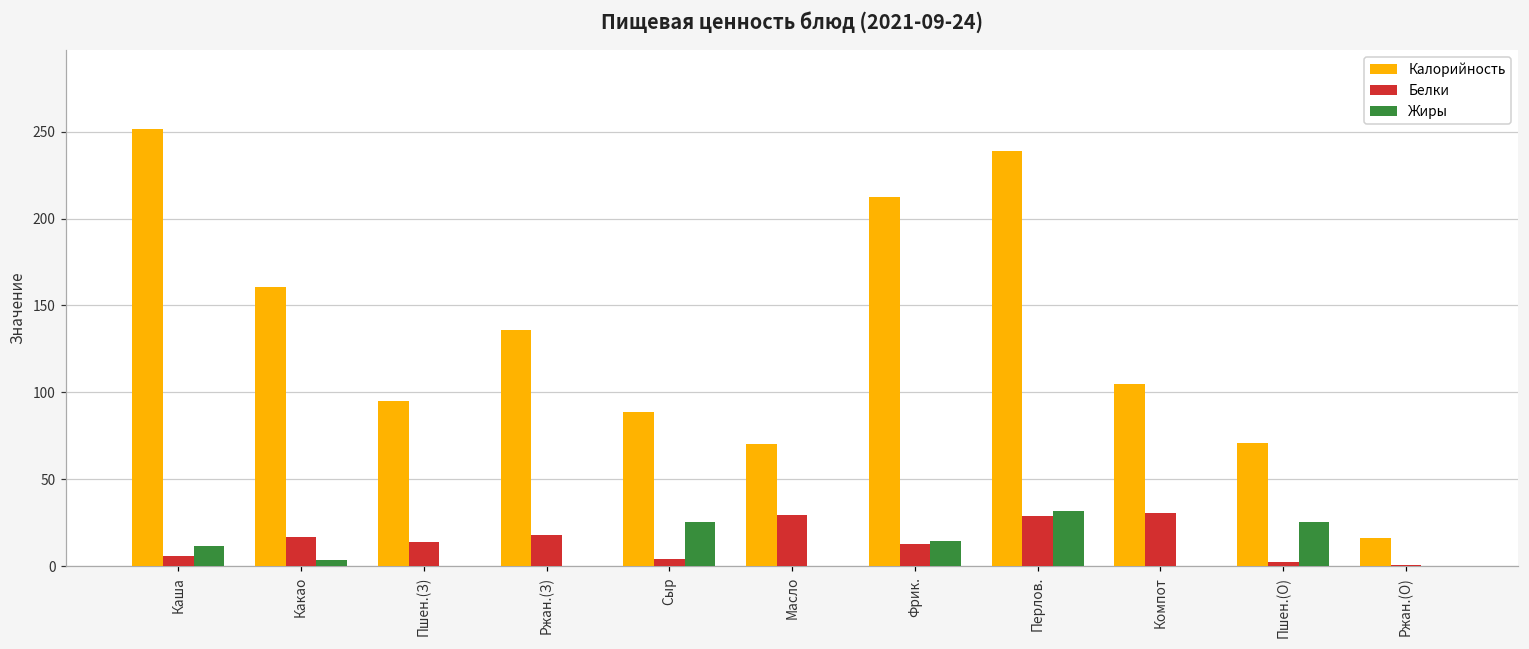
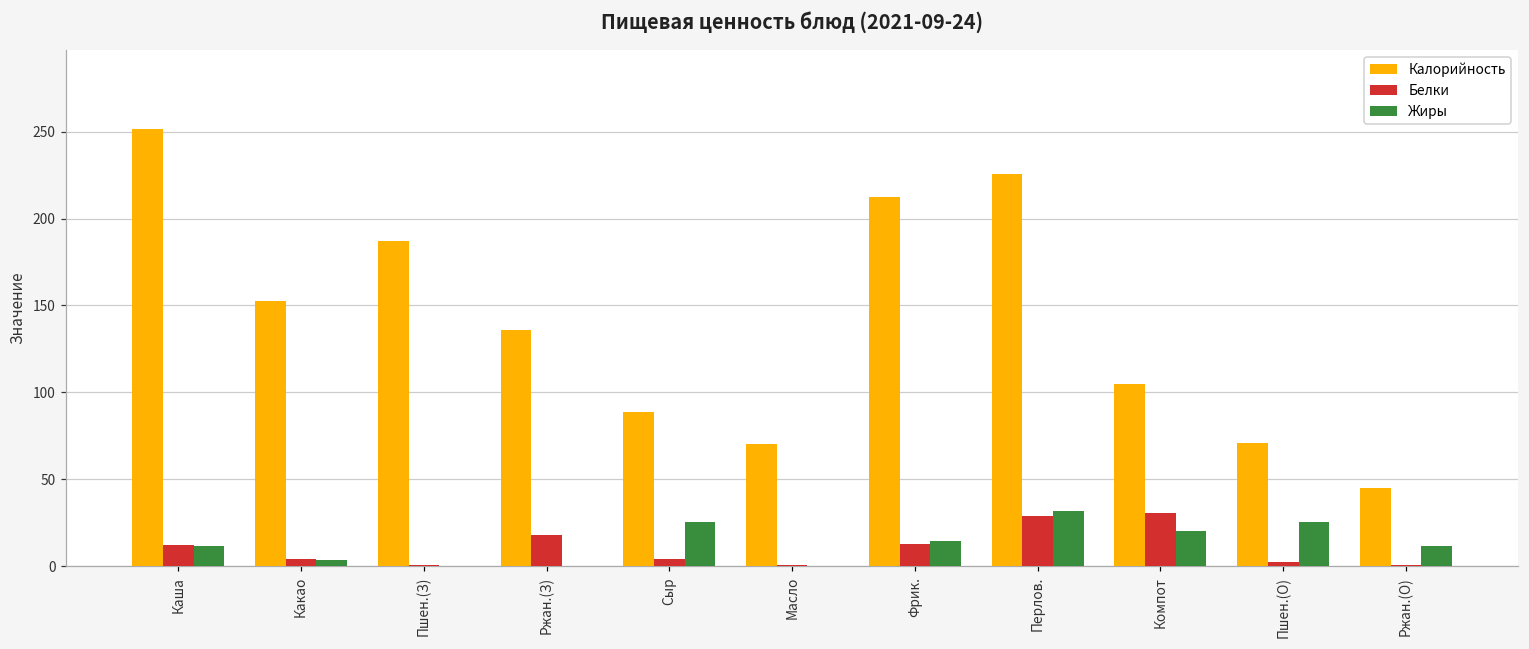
  {
    "Калорийность": {
      "Каша": 252,
-     "Какао": 160,
-     "Пшен.(З)": 95,
+     "Какао": 153,
+     "Пшен.(З)": 187,
      "Ржан.(З)": 136,
      "Сыр": 89,
      "Масло": 71,
      "Фрик.": 212,
-     "Перлов.": 239,
+     "Перлов.": 225,
      "Компот": 105,
      "Пшен.(О)": 71,
-     "Ржан.(О)": 16
+     "Ржан.(О)": 45
    },
    "Белки": {
-     "Каша": 6,
-     "Какао": 17,
-     "Пшен.(З)": 14,
+     "Каша": 12,
+     "Какао": 4,
+     "Пшен.(З)": 1,
      "Ржан.(З)": 18,
      "Сыр": 4,
-     "Масло": 29,
+     "Масло": 1,
      "Фрик.": 13,
      "Перлов.": 29,
      "Компот": 31,
      "Пшен.(О)": 2
    },
    "Жиры": {
      "Каша": 12,
      "Какао": 4,
      "Сыр": 26,
      "Фрик.": 15,
      "Перлов.": 32,
-     "Компот": 0,
+     "Компот": 20,
      "Пшен.(О)": 25,
-     "Ржан.(О)": 0
+     "Ржан.(О)": 12
    }
  }
